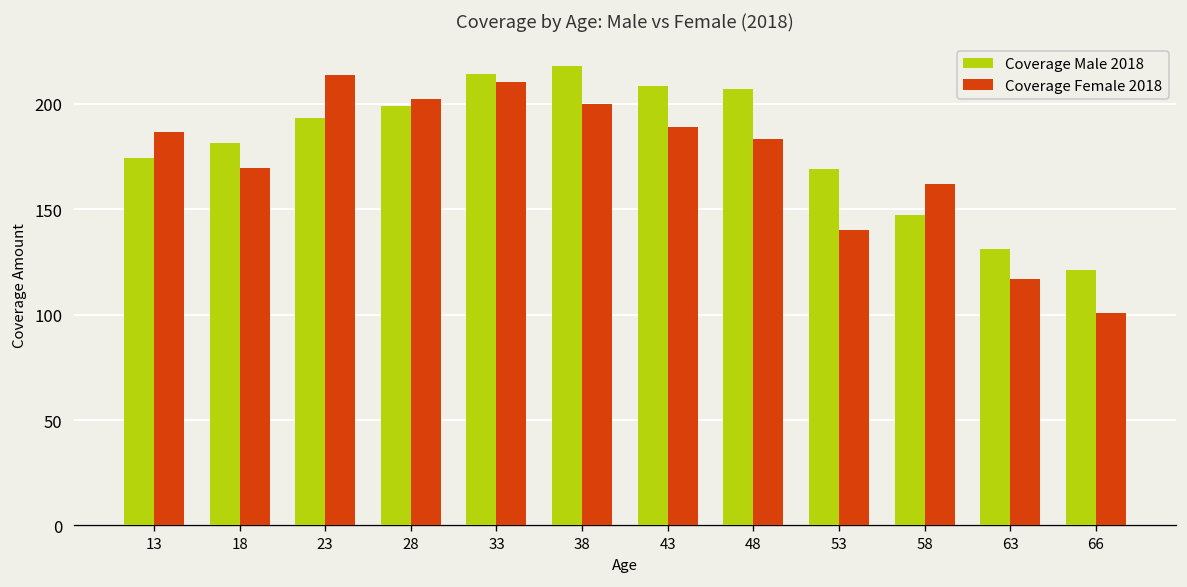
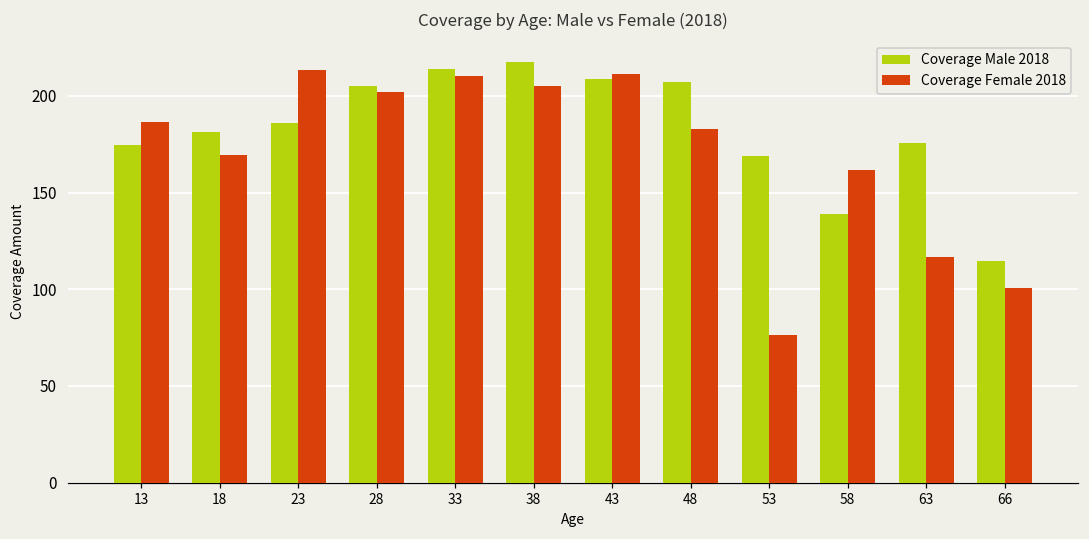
  {
    "Coverage Male 2018": {
      "13": 174,
      "18": 181,
-     "23": 193,
-     "28": 199,
+     "23": 186,
+     "28": 205,
      "33": 214,
      "38": 218,
      "43": 209,
      "48": 207,
      "53": 169,
-     "58": 147,
-     "63": 131,
-     "66": 121
+     "58": 139,
+     "63": 176,
+     "66": 115
    },
    "Coverage Female 2018": {
      "13": 187,
      "18": 169,
      "23": 214,
      "28": 202,
      "33": 210,
-     "38": 200,
-     "43": 189,
+     "38": 205,
+     "43": 211,
      "48": 183,
-     "53": 140,
+     "53": 77,
      "58": 162,
      "63": 117,
      "66": 101
    }
  }
